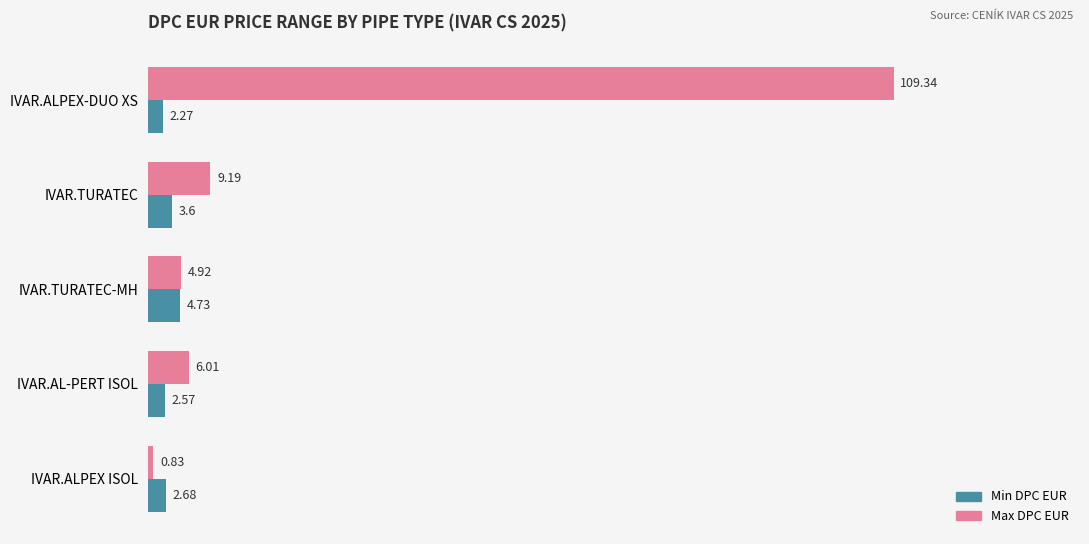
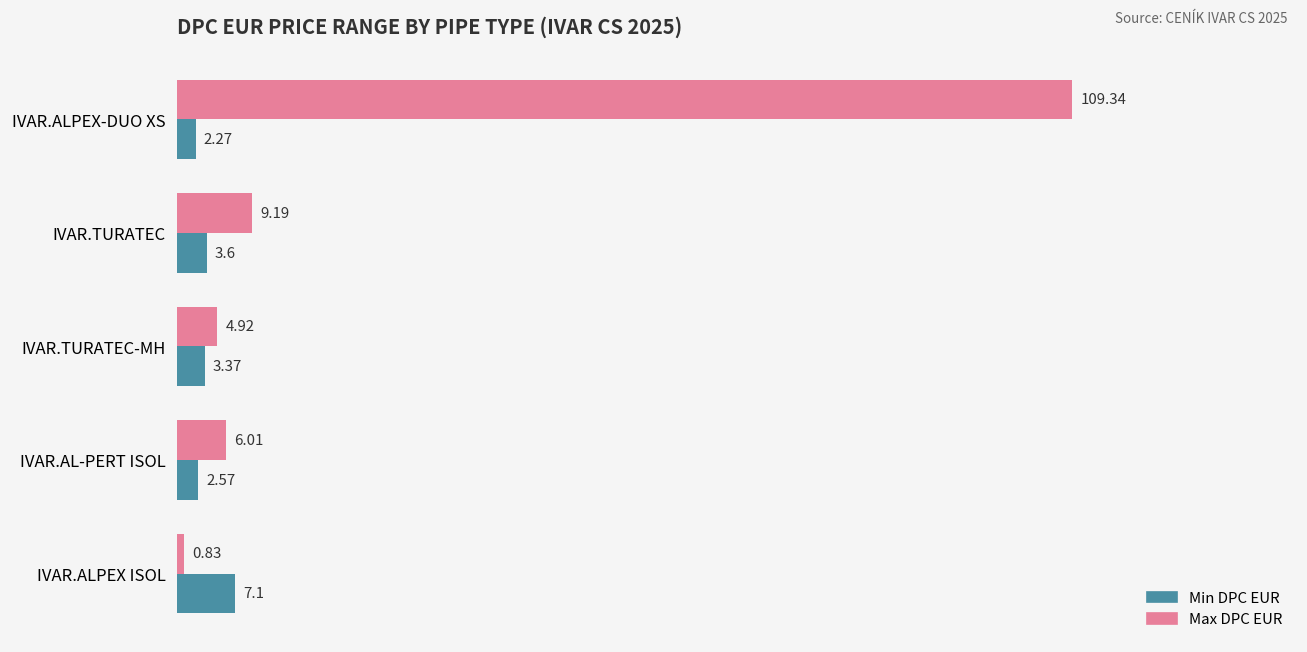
  {
    "Min DPC EUR": {
      "IVAR.ALPEX-DUO XS": 2.27,
      "IVAR.TURATEC": 3.6,
-     "IVAR.TURATEC-MH": 4.73,
+     "IVAR.TURATEC-MH": 3.37,
      "IVAR.AL-PERT ISOL": 2.57,
-     "IVAR.ALPEX ISOL": 2.68
+     "IVAR.ALPEX ISOL": 7.1
    },
    "Max DPC EUR": {
      "IVAR.ALPEX-DUO XS": 109.34,
      "IVAR.TURATEC": 9.19,
      "IVAR.TURATEC-MH": 4.92,
      "IVAR.AL-PERT ISOL": 6.01,
      "IVAR.ALPEX ISOL": 0.83
    }
  }
